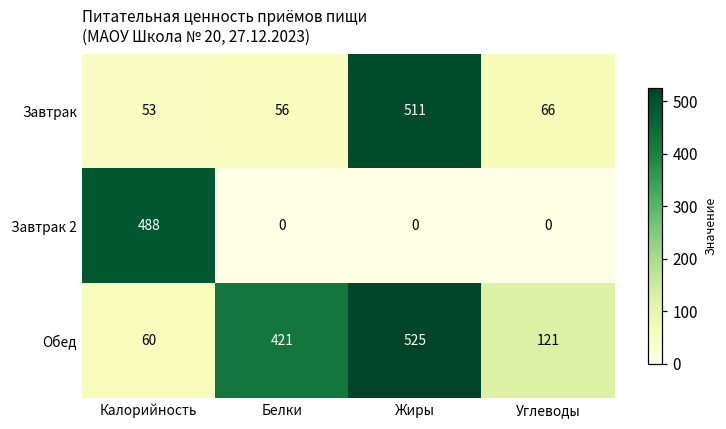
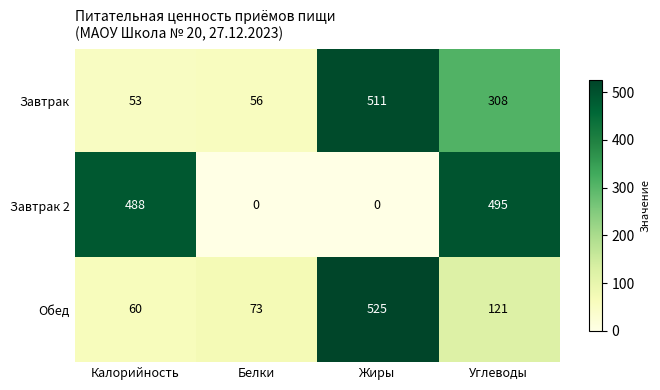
  {
    "Завтрак": {
      "Калорийность": 53,
      "Белки": 56,
      "Жиры": 511,
-     "Углеводы": 66
+     "Углеводы": 308
    },
    "Завтрак 2": {
      "Калорийность": 488,
      "Белки": 0,
      "Жиры": 0,
-     "Углеводы": 0
+     "Углеводы": 495
    },
    "Обед": {
      "Калорийность": 60,
-     "Белки": 421,
+     "Белки": 73,
      "Жиры": 525,
      "Углеводы": 121
    }
  }
